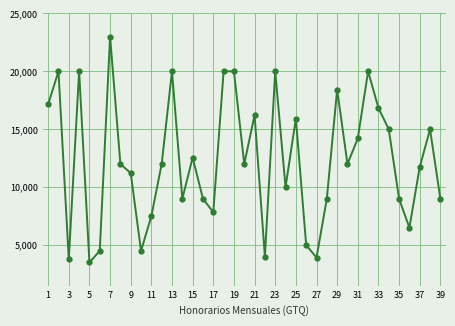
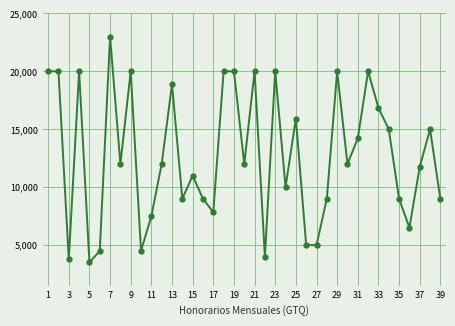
  {
-   "1": "17,100",
+   "1": "20,000",
    "3": "3,800",
    "5": "3,500",
    "7": "23,000",
-   "9": "11,200",
+   "9": "20,000",
    "11": "7,500",
-   "13": "20,000",
-   "15": "12,600",
+   "13": "18,900",
+   "15": "11,000",
    "17": "7,800",
    "19": "20,000",
-   "21": "16,200",
+   "21": "20,000",
    "23": "20,000",
    "25": "15,900",
-   "27": "3,900",
-   "29": "18,400",
+   "27": "5,000",
+   "29": "20,000",
    "31": "14,200",
    "33": "16,800",
    "35": "9,000",
    "37": "11,700",
    "39": "9,000"
  }
